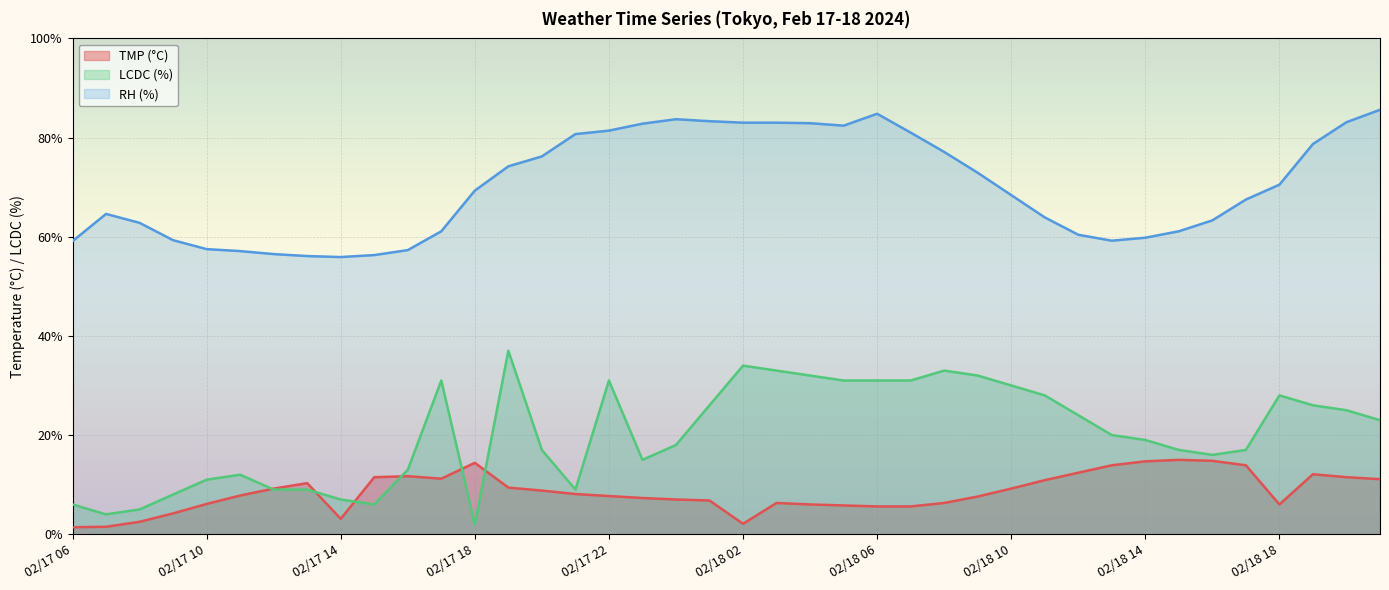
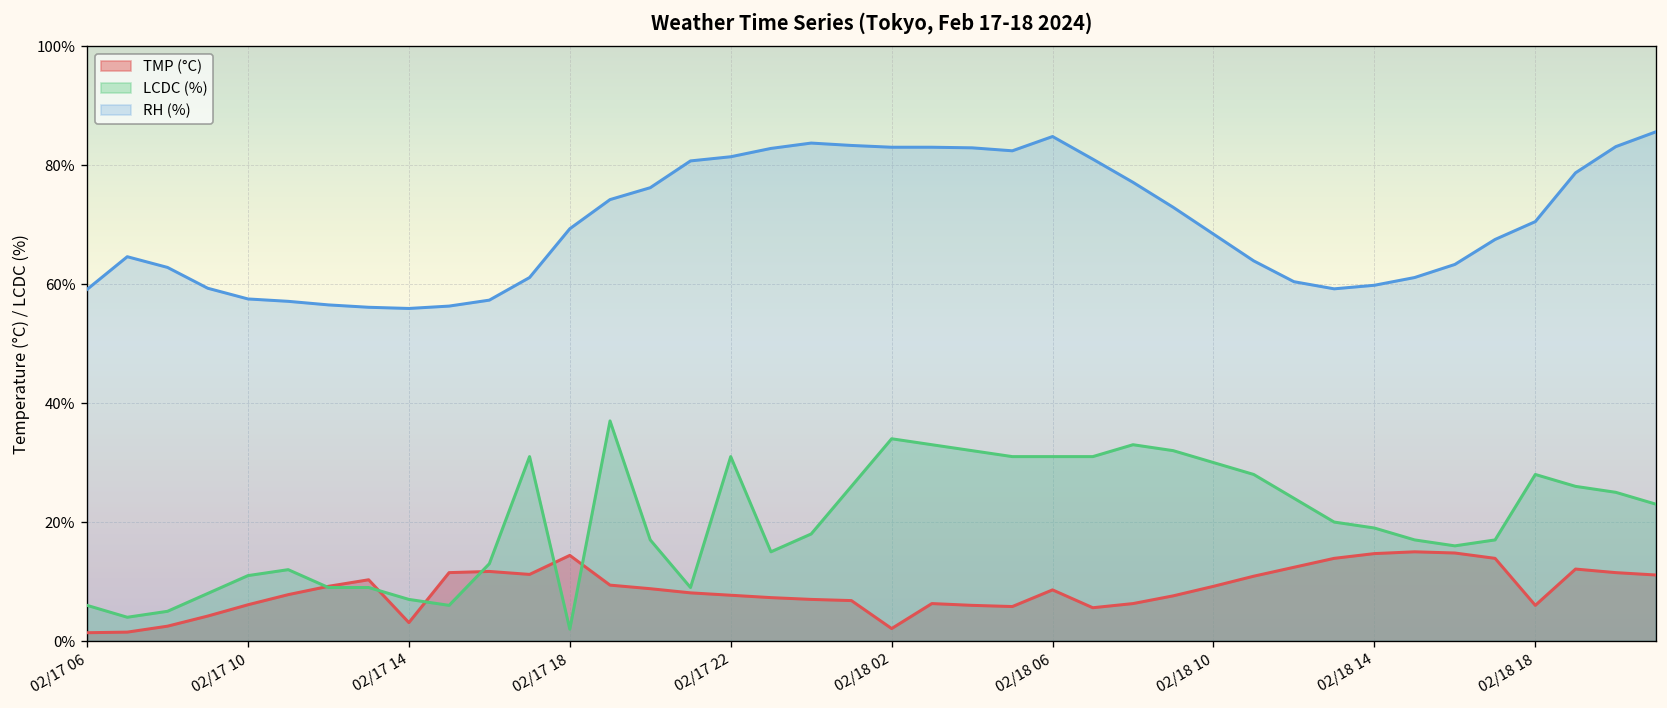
  {
    "TMP (°C)": {
      "02/17 06": "1%",
      "02/17 10": "6%",
      "02/17 14": "3%",
      "02/17 18": "14%",
      "02/17 22": "8%",
      "02/18 02": "2%",
-     "02/18 06": "6%",
+     "02/18 06": "9%",
      "02/18 10": "9%",
      "02/18 14": "15%",
      "02/18 18": "6%"
    },
    "LCDC (%)": {
      "02/17 06": "6%",
      "02/17 10": "11%",
      "02/17 14": "7%",
      "02/17 18": "2%",
      "02/17 22": "31%",
      "02/18 02": "34%",
      "02/18 06": "31%",
      "02/18 10": "30%",
      "02/18 14": "19%",
      "02/18 18": "28%"
    },
    "RH (%)": {
      "02/17 06": "59%",
      "02/17 10": "58%",
      "02/17 14": "56%",
      "02/17 18": "69%",
      "02/17 22": "81%",
      "02/18 02": "83%",
      "02/18 06": "85%",
      "02/18 10": "68%",
      "02/18 14": "60%",
      "02/18 18": "71%"
    }
  }
